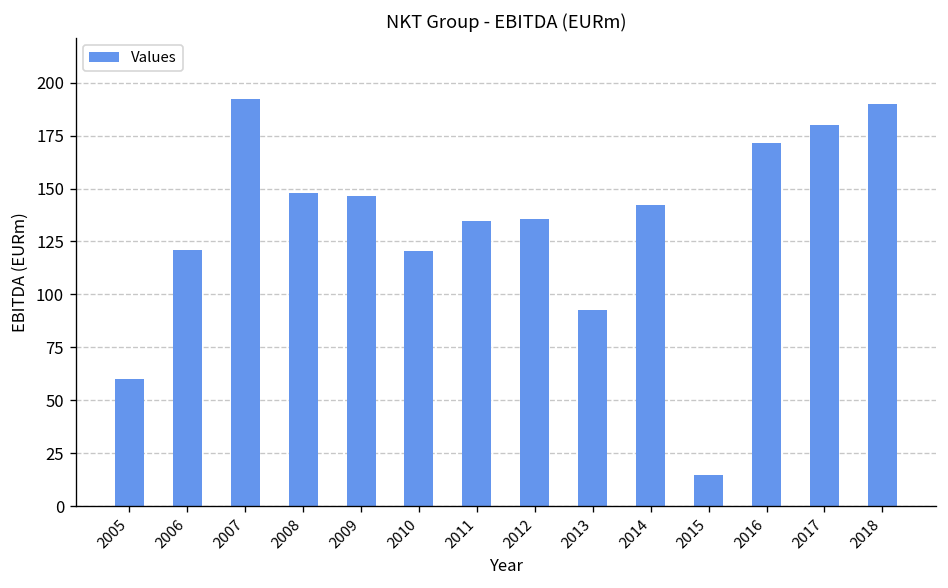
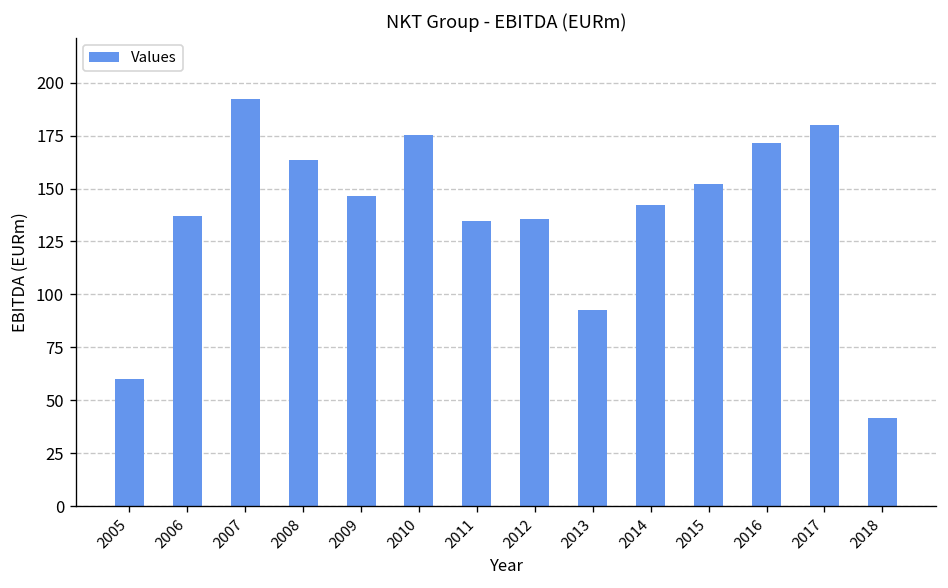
  {
    "2005": 60,
-   "2006": 121,
+   "2006": 137,
    "2007": 192,
-   "2008": 148,
+   "2008": 163,
    "2009": 146,
-   "2010": 121,
+   "2010": 175,
    "2011": 135,
    "2012": 135,
    "2013": 93,
    "2014": 142,
-   "2015": 15,
+   "2015": 152,
    "2016": 172,
    "2017": 180,
-   "2018": 190
+   "2018": 41
  }
